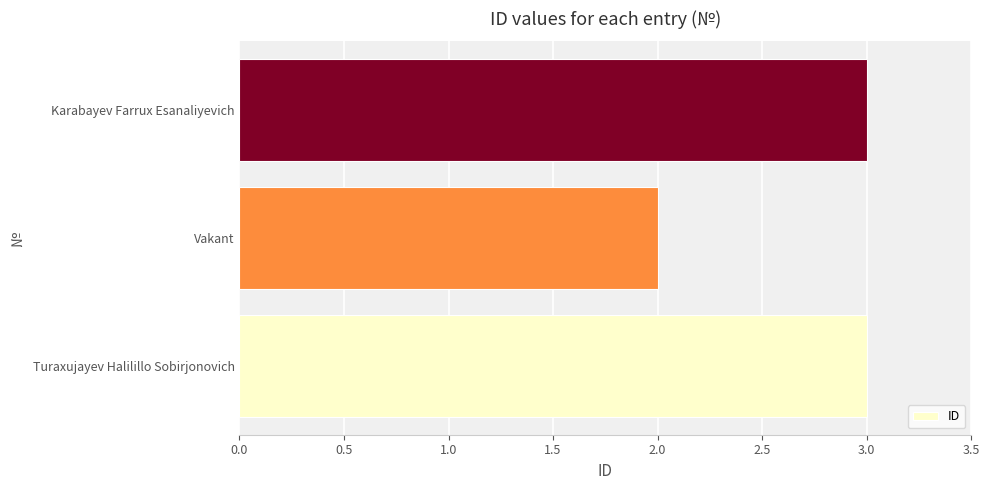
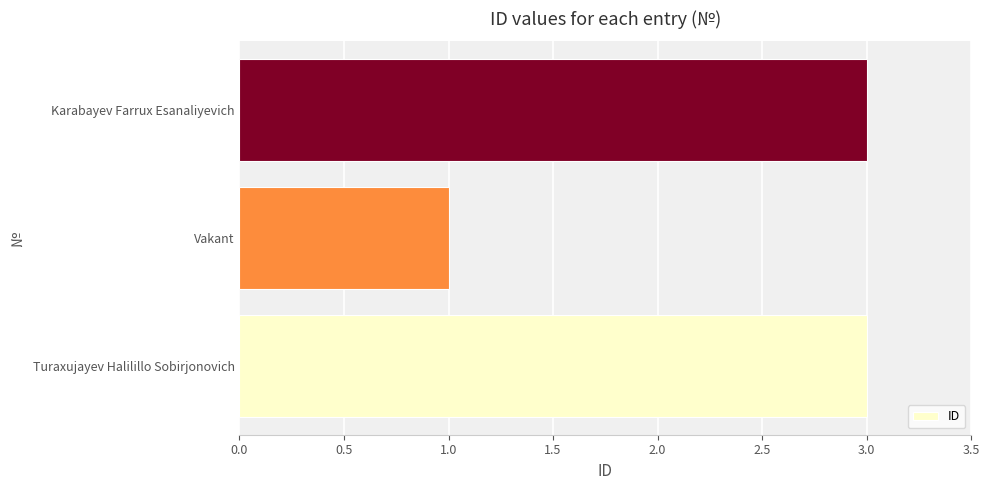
  {
    "Karabayev Farrux Esanaliyevich": 3,
-   "Vakant": 2,
+   "Vakant": 1,
    "Turaxujayev Halilillo Sobirjonovich": 3
  }
